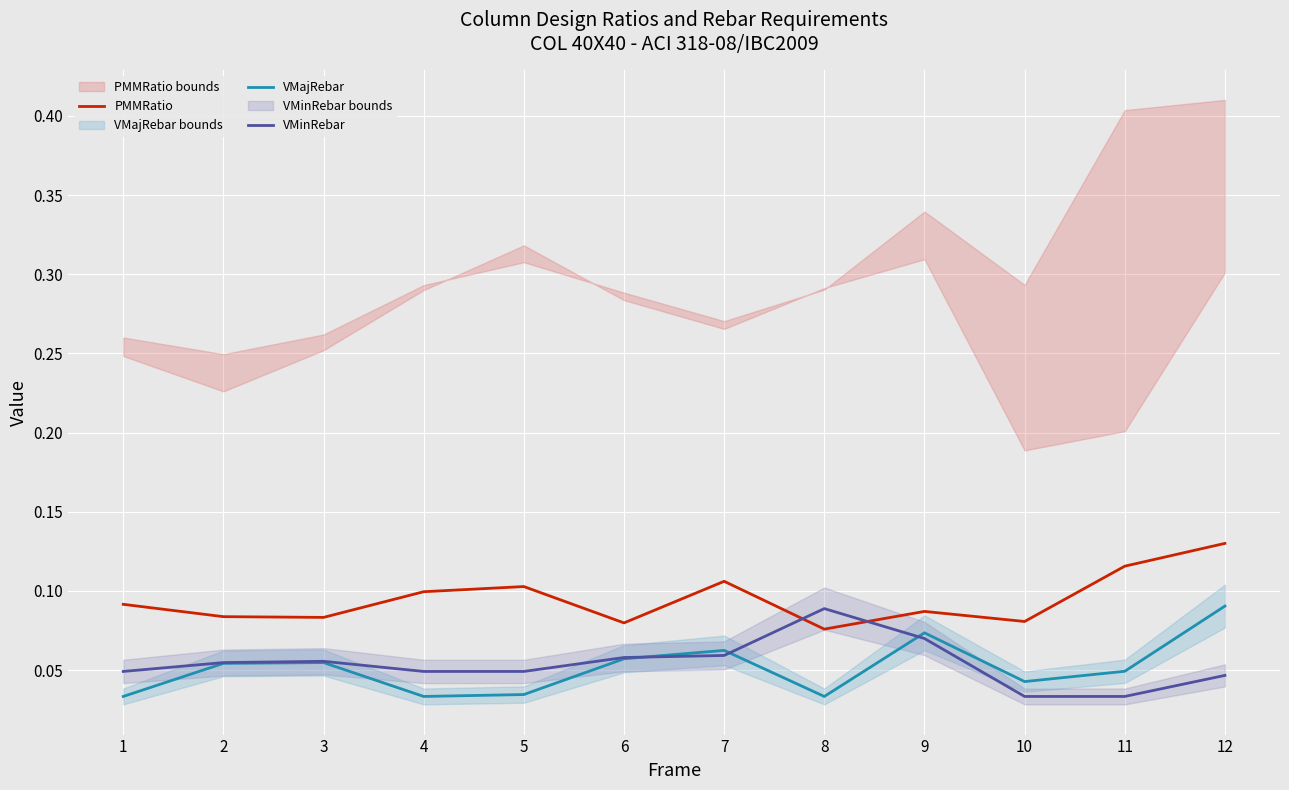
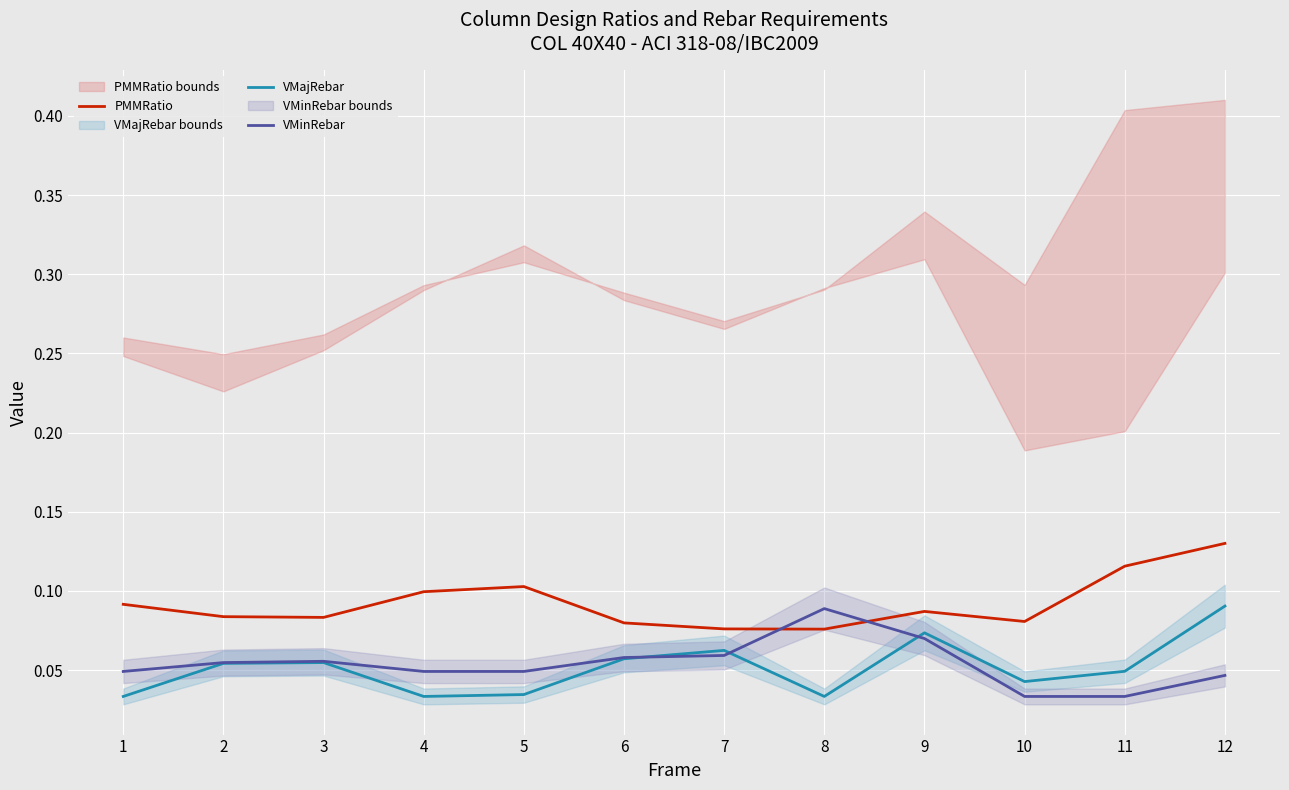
  {
    "PMMRatio": {
      "1": 0.092,
      "2": 0.084,
      "3": 0.083,
      "4": 0.099,
      "5": 0.103,
      "6": 0.080,
-     "7": 0.106,
+     "7": 0.076,
      "8": 0.076,
      "9": 0.087,
      "10": 0.081,
      "11": 0.116,
      "12": 0.130
    },
    "VMajRebar": {
      "1": 0.033,
      "4": 0.033,
      "5": 0.035,
      "7": 0.062,
      "8": 0.033,
      "9": 0.074,
      "10": 0.043,
      "11": 0.049,
      "12": 0.090
    },
    "VMinRebar": {
      "1": 0.049,
      "4": 0.049,
      "5": 0.049,
      "7": 0.059,
      "8": 0.089,
      "9": 0.070,
      "10": 0.033,
      "11": 0.033,
      "12": 0.047
    }
  }
